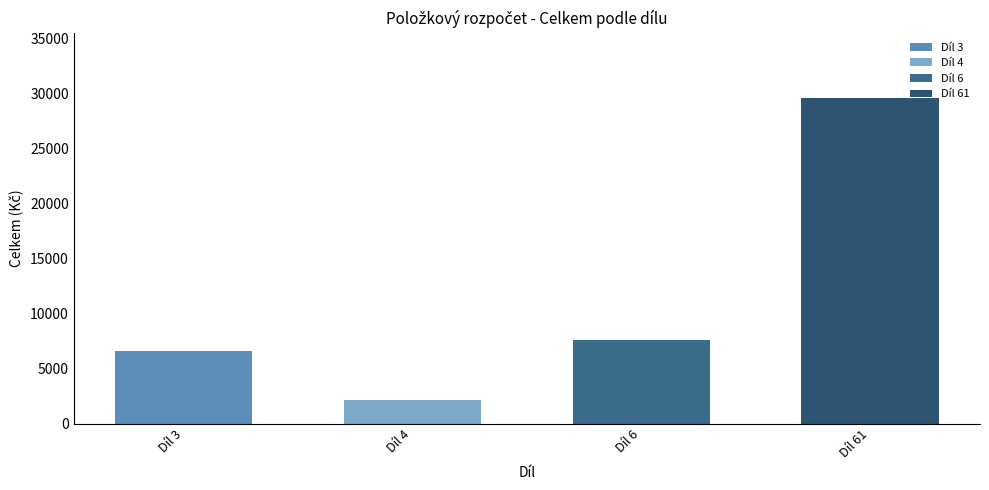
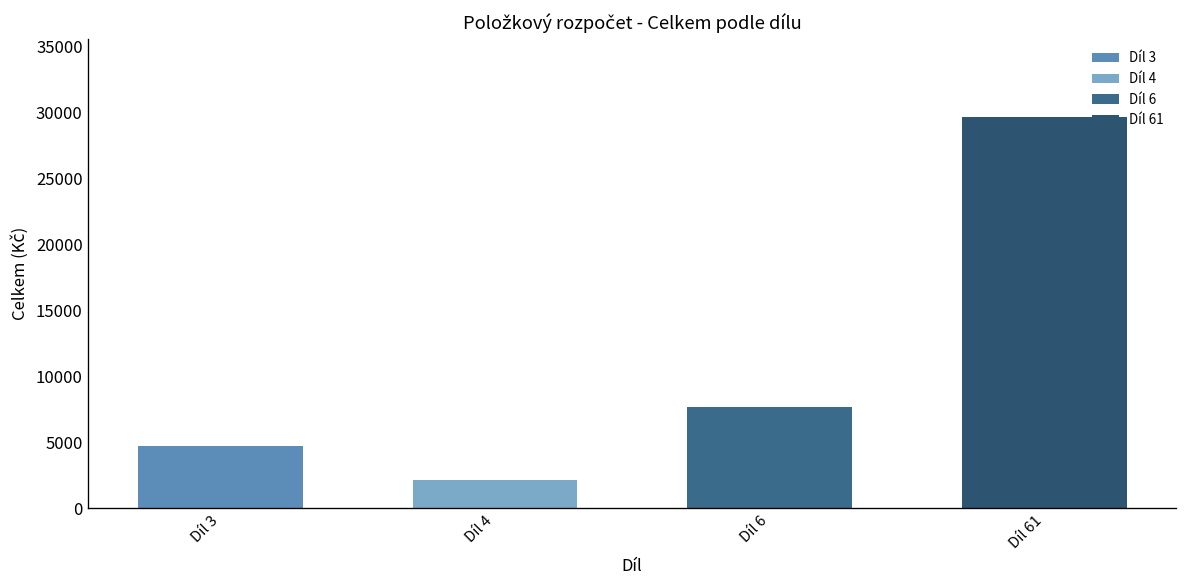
  {
-   "Díl 3": 6600,
+   "Díl 3": 4700,
    "Díl 4": 2200,
    "Díl 6": 7600,
    "Díl 61": 29600
  }
